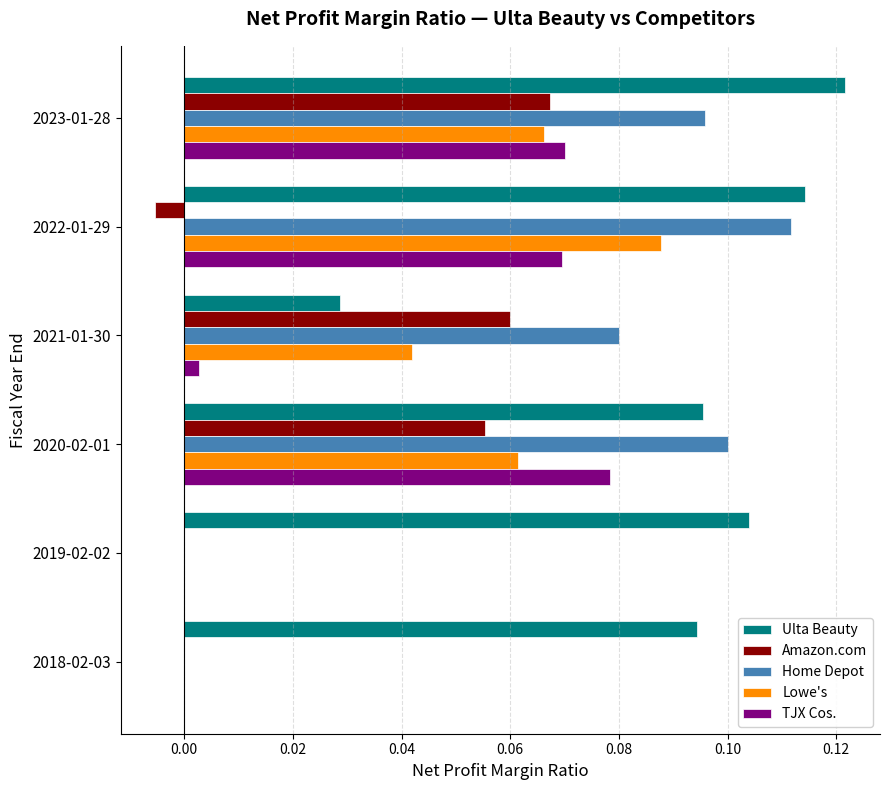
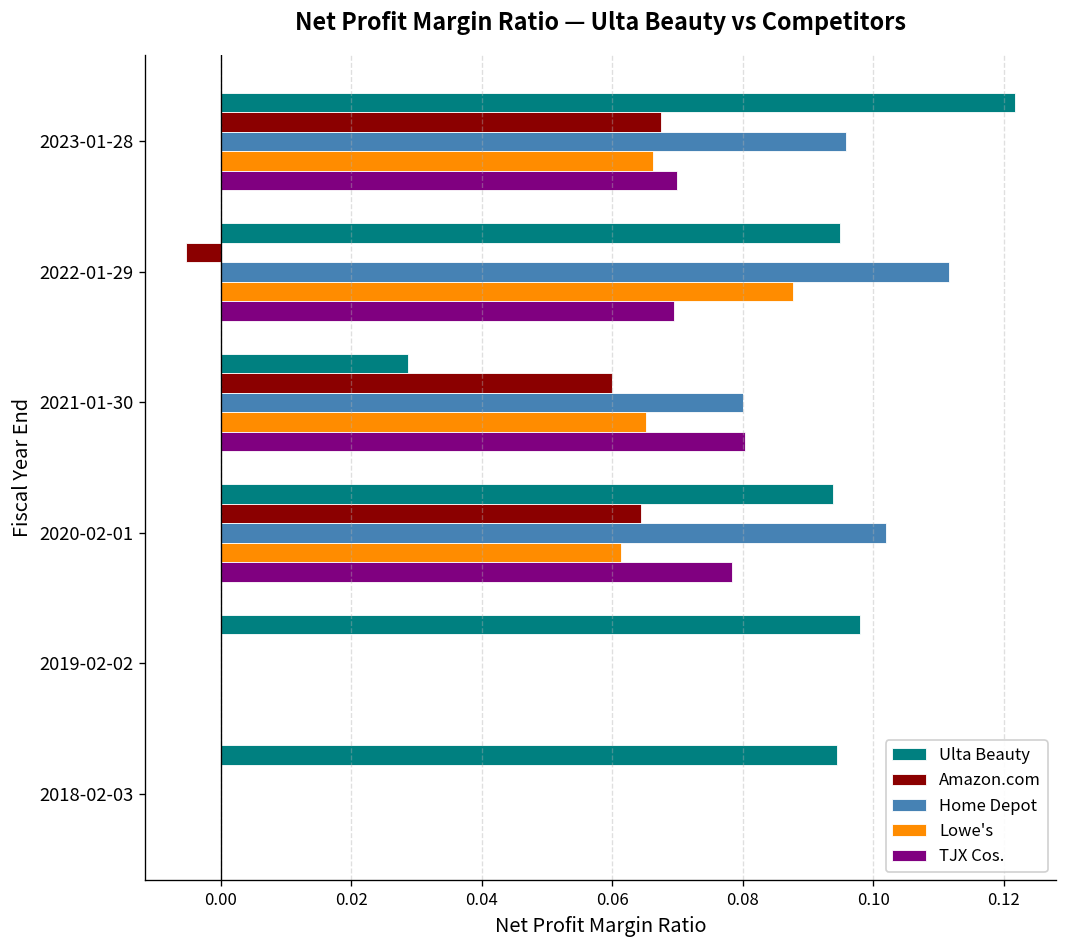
  {
    "Ulta Beauty": {
      "2023-01-28": 0.122,
-     "2022-01-29": 0.114,
+     "2022-01-29": 0.095,
      "2021-01-30": 0.029,
-     "2020-02-01": 0.095,
-     "2019-02-02": 0.104,
+     "2020-02-01": 0.094,
+     "2019-02-02": 0.098,
      "2018-02-03": 0.094
    },
    "Amazon.com": {
      "2023-01-28": 0.067,
      "2022-01-29": -0.005,
      "2021-01-30": 0.060,
-     "2020-02-01": 0.055,
+     "2020-02-01": 0.064,
      "2019-02-02": 0.000,
      "2018-02-03": 0.000
    },
    "Home Depot": {
      "2023-01-28": 0.096,
      "2022-01-29": 0.112,
      "2021-01-30": 0.080,
-     "2020-02-01": 0.100,
+     "2020-02-01": 0.102,
      "2019-02-02": 0.000,
      "2018-02-03": 0.000
    },
    "Lowe's": {
      "2023-01-28": 0.066,
      "2022-01-29": 0.088,
-     "2021-01-30": 0.042,
+     "2021-01-30": 0.065,
      "2020-02-01": 0.061,
      "2019-02-02": 0.000,
      "2018-02-03": 0.000
    },
    "TJX Cos.": {
      "2023-01-28": 0.070,
      "2022-01-29": 0.070,
-     "2021-01-30": 0.003,
+     "2021-01-30": 0.080,
      "2020-02-01": 0.078,
      "2019-02-02": 0.000,
      "2018-02-03": 0.000
    }
  }
